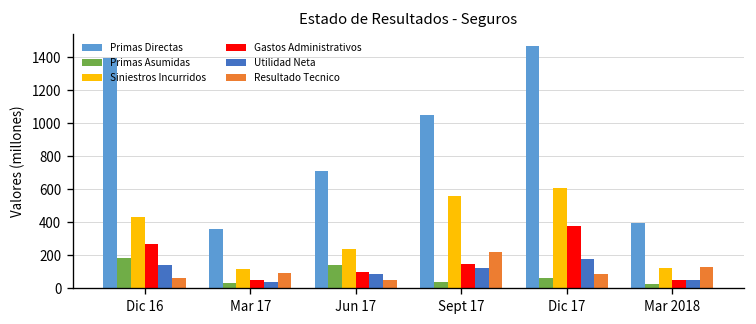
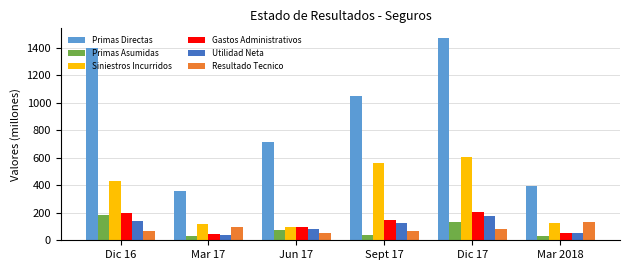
  {
    "Primas Asumidas": {
      "Dic 16": 190,
      "Mar 17": 30,
-     "Jun 17": 140,
+     "Jun 17": 70,
      "Sept 17": 40,
-     "Dic 17": 60,
+     "Dic 17": 130,
      "Mar 2018": 30
    },
    "Siniestros Incurridos": {
      "Dic 16": 430,
      "Mar 17": 120,
-     "Jun 17": 240,
+     "Jun 17": 100,
      "Sept 17": 560,
      "Dic 17": 610,
      "Mar 2018": 120
    },
    "Gastos Administrativos": {
-     "Dic 16": 270,
+     "Dic 16": 200,
      "Mar 17": 50,
      "Jun 17": 100,
      "Sept 17": 140,
-     "Dic 17": 380,
+     "Dic 17": 200,
      "Mar 2018": 50
    },
    "Resultado Tecnico": {
      "Dic 16": 60,
      "Mar 17": 100,
      "Jun 17": 50,
-     "Sept 17": 220,
+     "Sept 17": 70,
      "Dic 17": 80,
      "Mar 2018": 130
    }
  }
